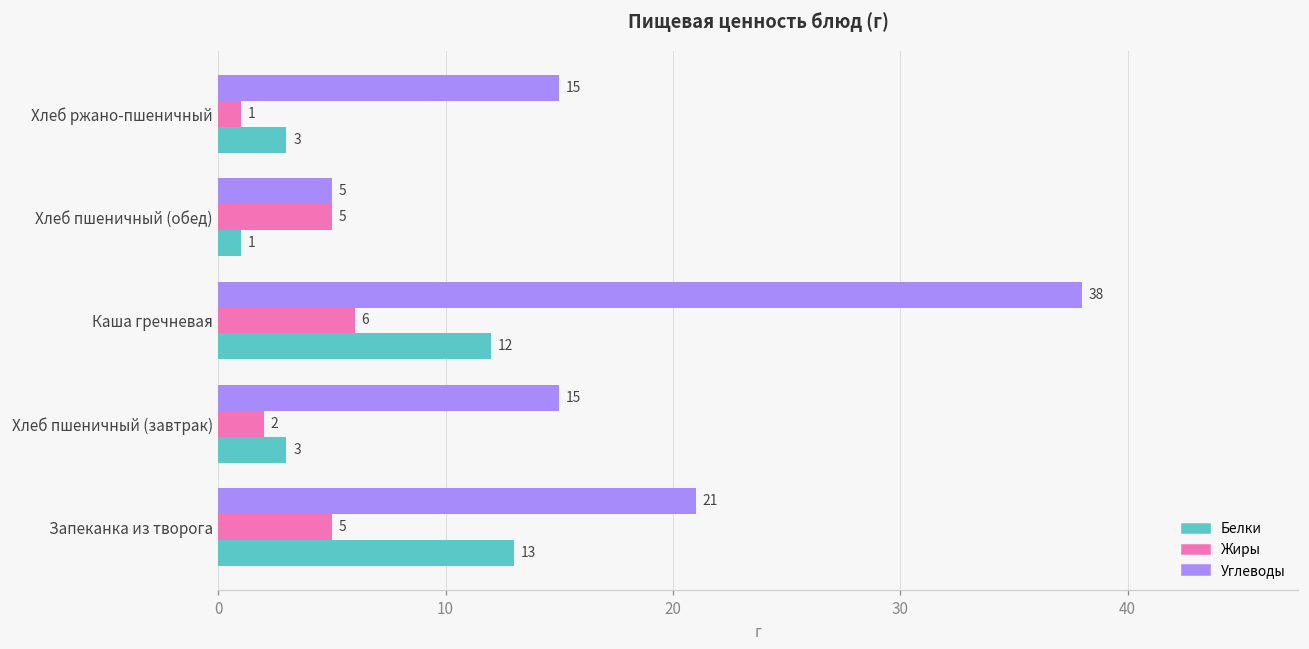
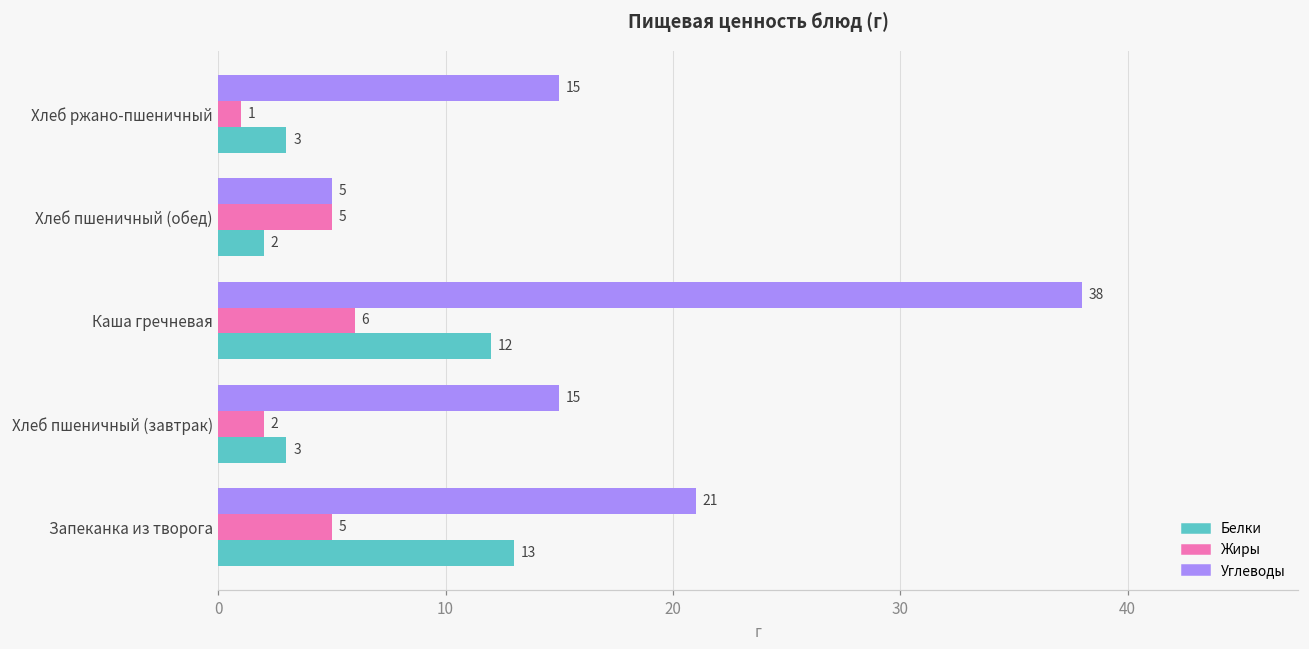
  {
    "Белки": {
      "Хлеб ржано-пшеничный": 3,
-     "Хлеб пшеничный (обед)": 1,
+     "Хлеб пшеничный (обед)": 2,
      "Каша гречневая": 12,
      "Хлеб пшеничный (завтрак)": 3,
      "Запеканка из творога": 13
    },
    "Жиры": {
      "Хлеб ржано-пшеничный": 1,
      "Хлеб пшеничный (обед)": 5,
      "Каша гречневая": 6,
      "Хлеб пшеничный (завтрак)": 2,
      "Запеканка из творога": 5
    },
    "Углеводы": {
      "Хлеб ржано-пшеничный": 15,
      "Хлеб пшеничный (обед)": 5,
      "Каша гречневая": 38,
      "Хлеб пшеничный (завтрак)": 15,
      "Запеканка из творога": 21
    }
  }
